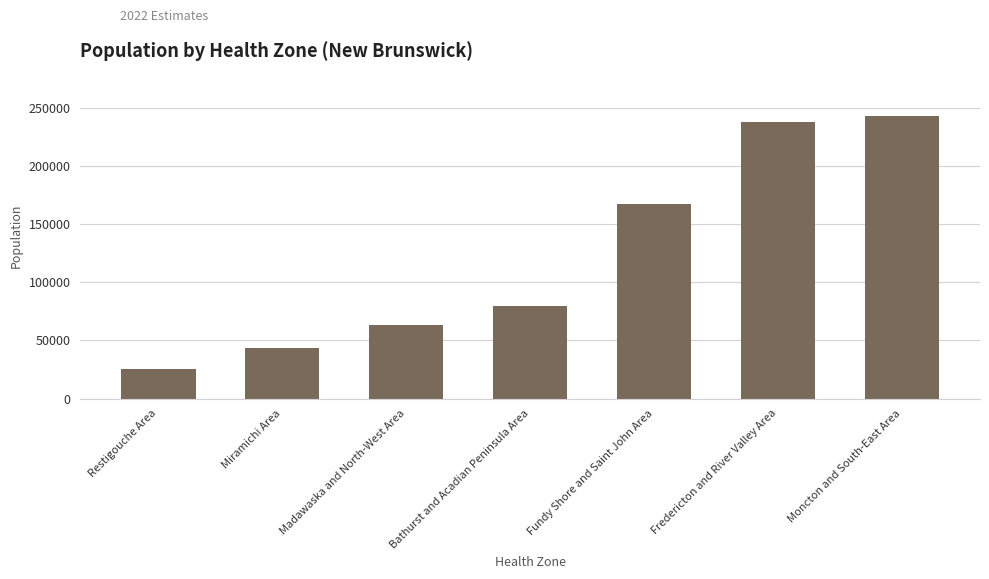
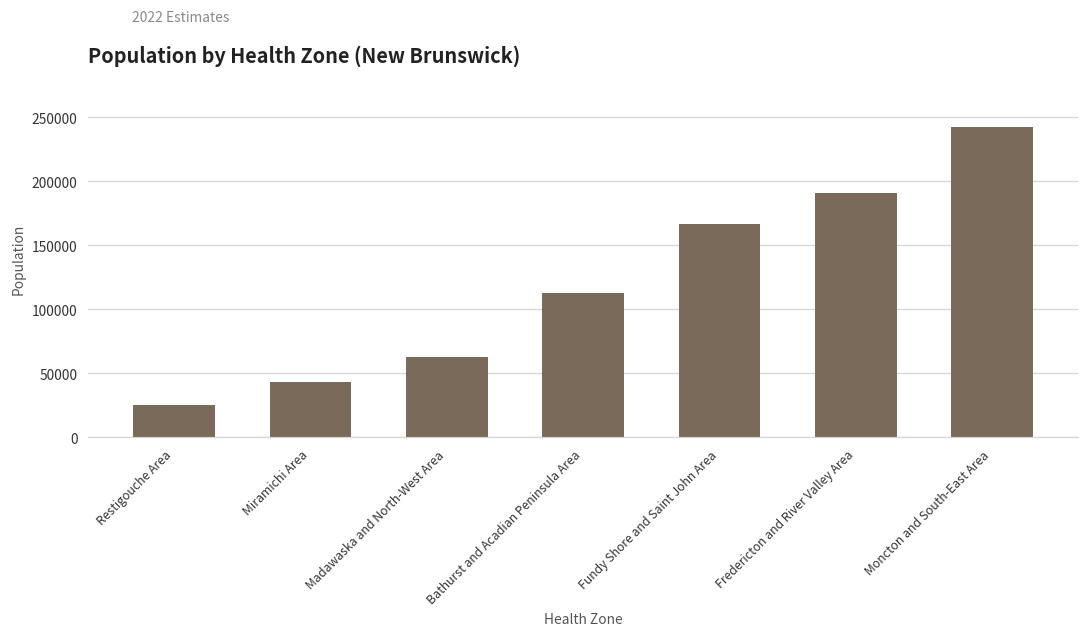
  {
    "Restigouche Area": 25000,
    "Miramichi Area": 43000,
    "Madawaska and North-West Area": 63000,
-   "Bathurst and Acadian Peninsula Area": 79000,
+   "Bathurst and Acadian Peninsula Area": 113000,
    "Fundy Shore and Saint John Area": 167000,
-   "Fredericton and River Valley Area": 237000,
+   "Fredericton and River Valley Area": 191000,
    "Moncton and South-East Area": 243000
  }
